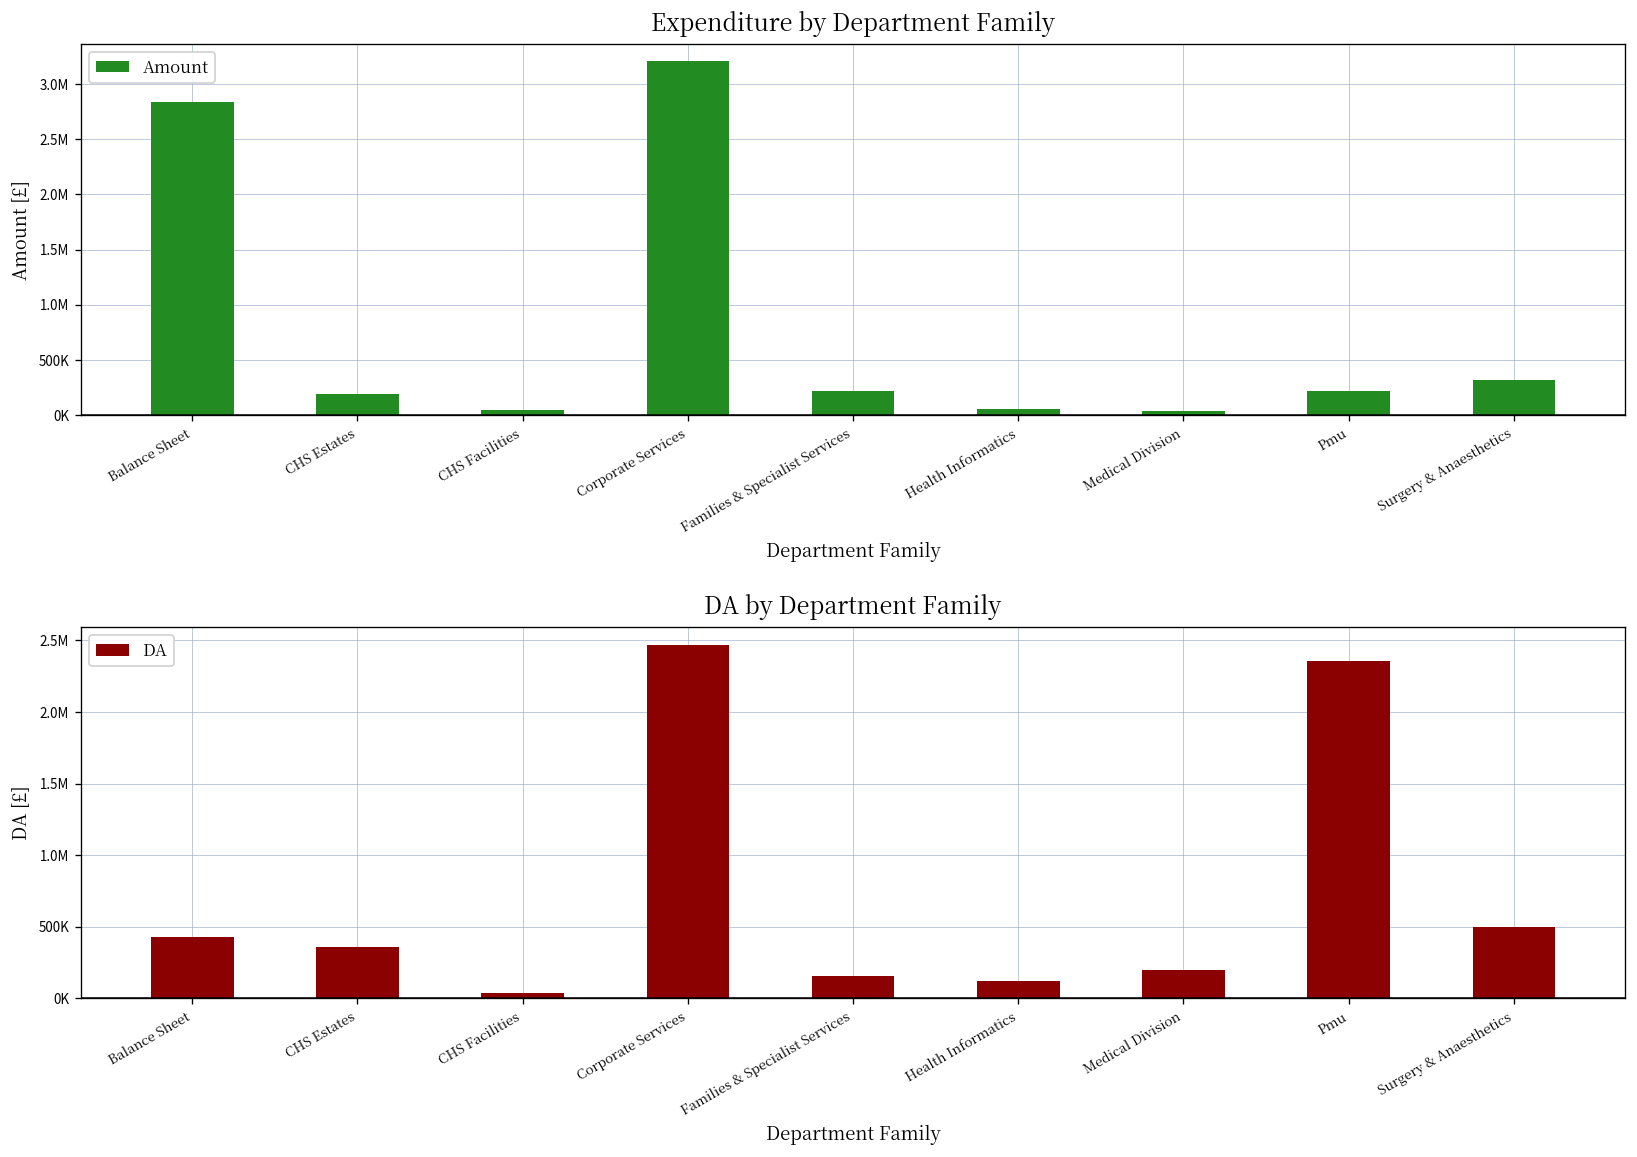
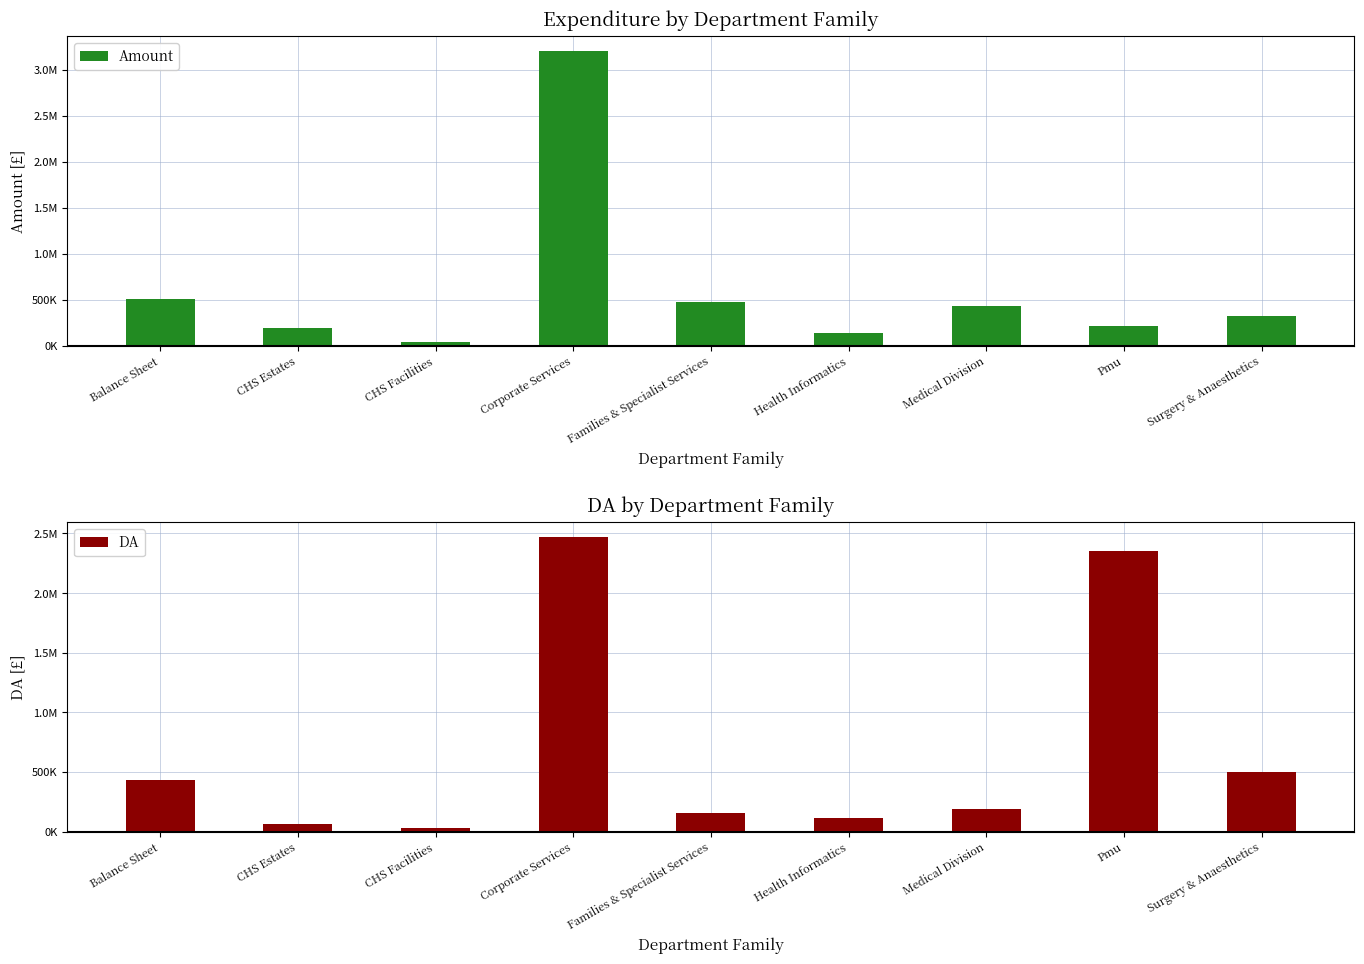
  {
    "Expenditure by Department Family": {
-     "Balance Sheet": 2800000,
+     "Balance Sheet": 500000,
      "CHS Estates": 200000,
      "CHS Facilities": 0,
      "Corporate Services": 3200000,
-     "Families & Specialist Services": 200000,
-     "Health Informatics": 50000,
-     "Medical Division": 0,
+     "Families & Specialist Services": 500000,
+     "Health Informatics": 140000,
+     "Medical Division": 400000,
      "Pmu": 200000,
      "Surgery & Anaesthetics": 300000
    },
    "DA by Department Family": {
      "Balance Sheet": 430000,
-     "CHS Estates": 360000,
+     "CHS Estates": 70000,
      "CHS Facilities": 30000,
      "Corporate Services": 2470000,
      "Families & Specialist Services": 160000,
      "Health Informatics": 120000,
      "Medical Division": 190000,
      "Pmu": 2350000,
      "Surgery & Anaesthetics": 500000
    }
  }
